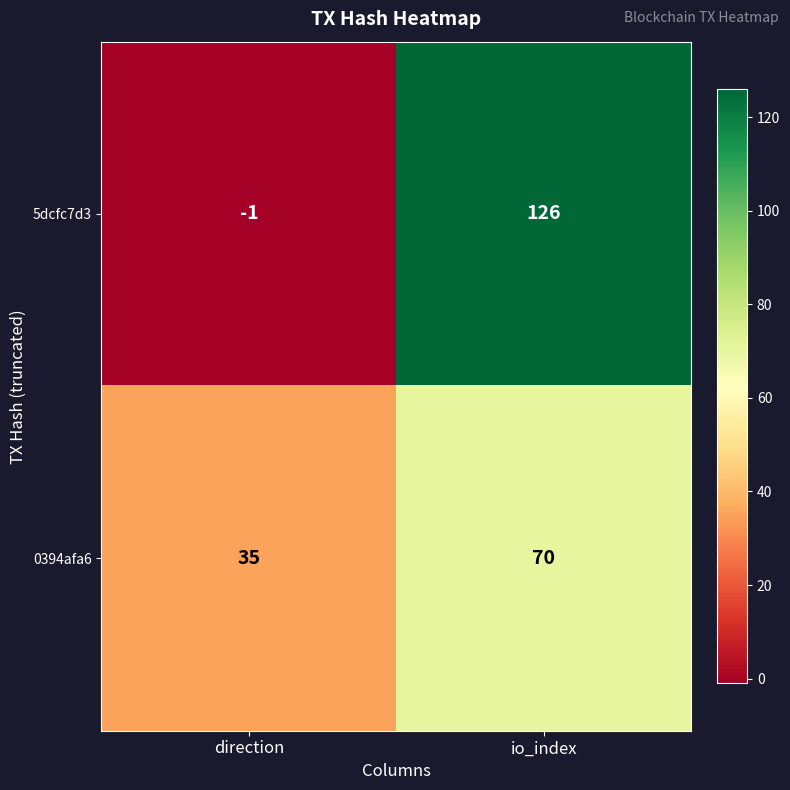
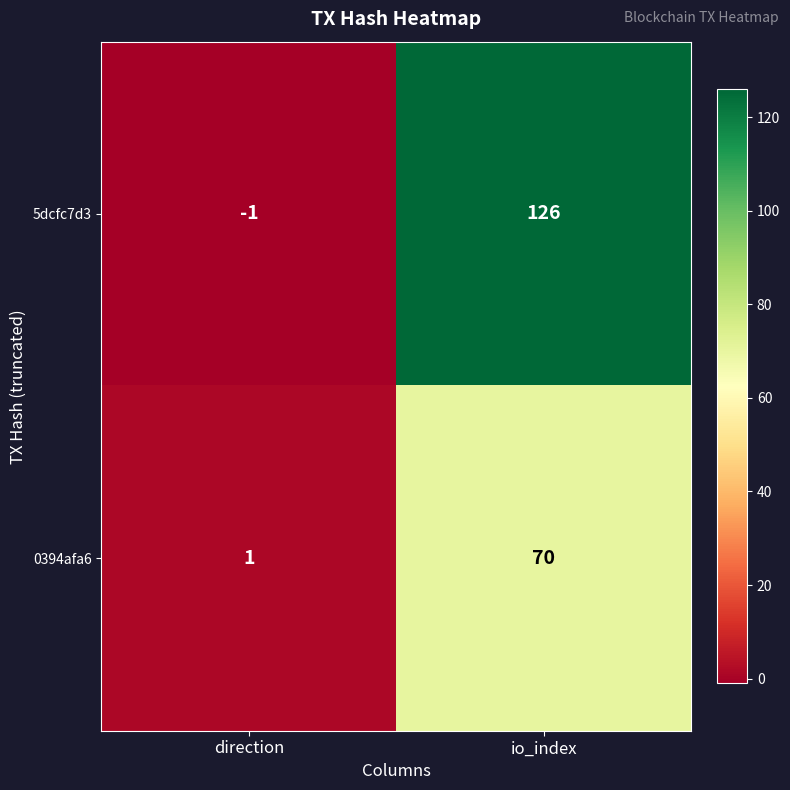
  {
    "5dcfc7d3": {
      "direction": -1,
      "io_index": 126
    },
    "0394afa6": {
-     "direction": 35,
+     "direction": 1,
      "io_index": 70
    }
  }
